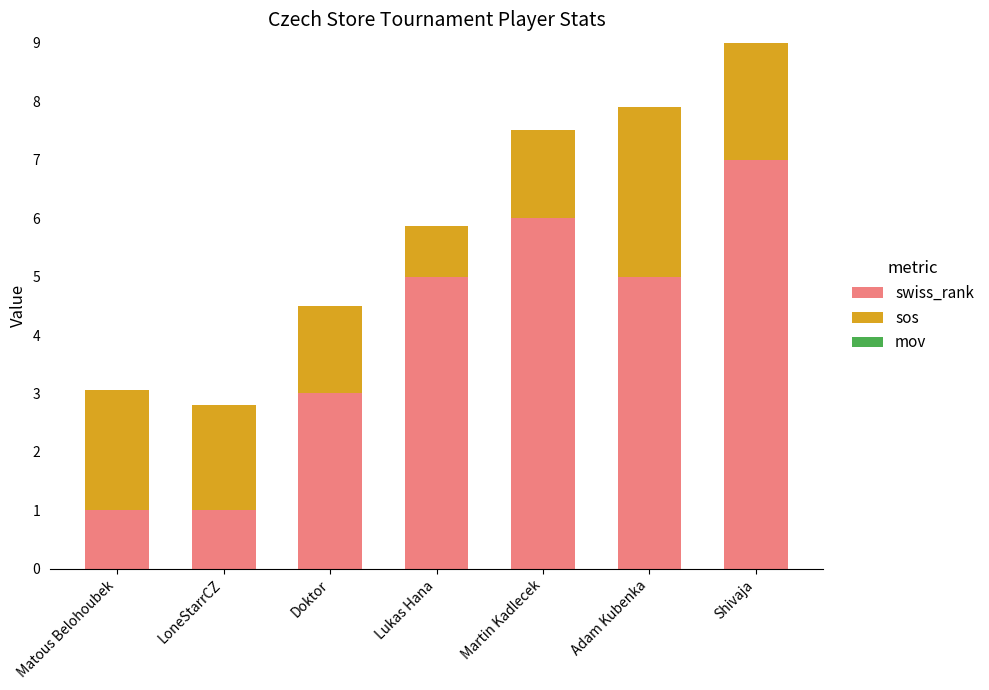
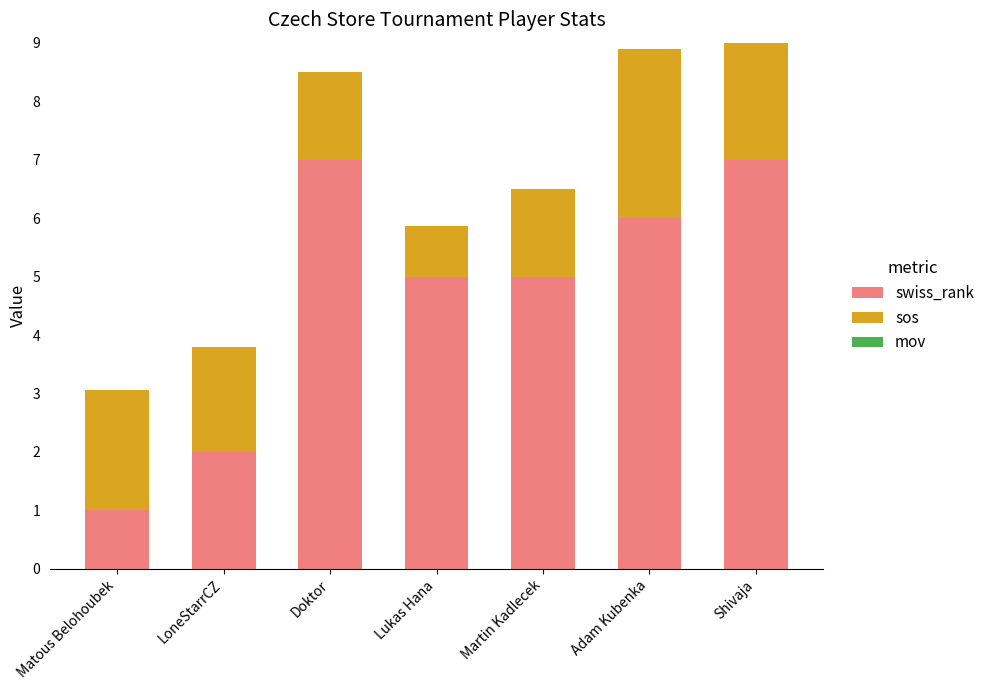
  {
    "swiss_rank": {
      "Matous Belohoubek": 1,
-     "LoneStarrCZ": 1,
-     "Doktor": 3,
+     "LoneStarrCZ": 2,
+     "Doktor": 7,
      "Lukas Hana": 5,
-     "Martin Kadlecek": 6,
-     "Adam Kubenka": 5,
+     "Martin Kadlecek": 5,
+     "Adam Kubenka": 6,
      "Shivaja": 7
    }
  }
